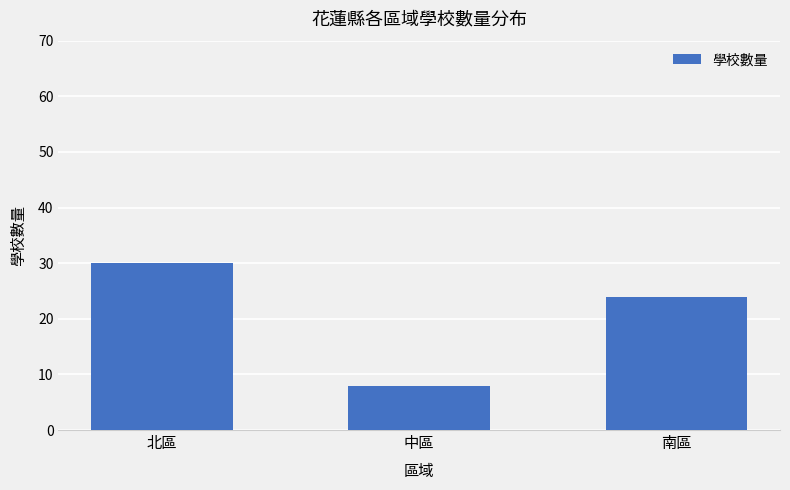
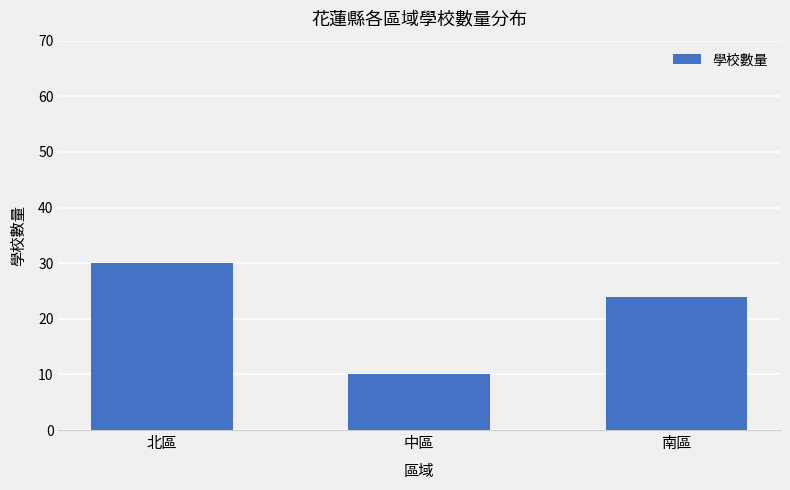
  {
    "北區": 30,
-   "中區": 8,
+   "中區": 10,
    "南區": 24
  }
